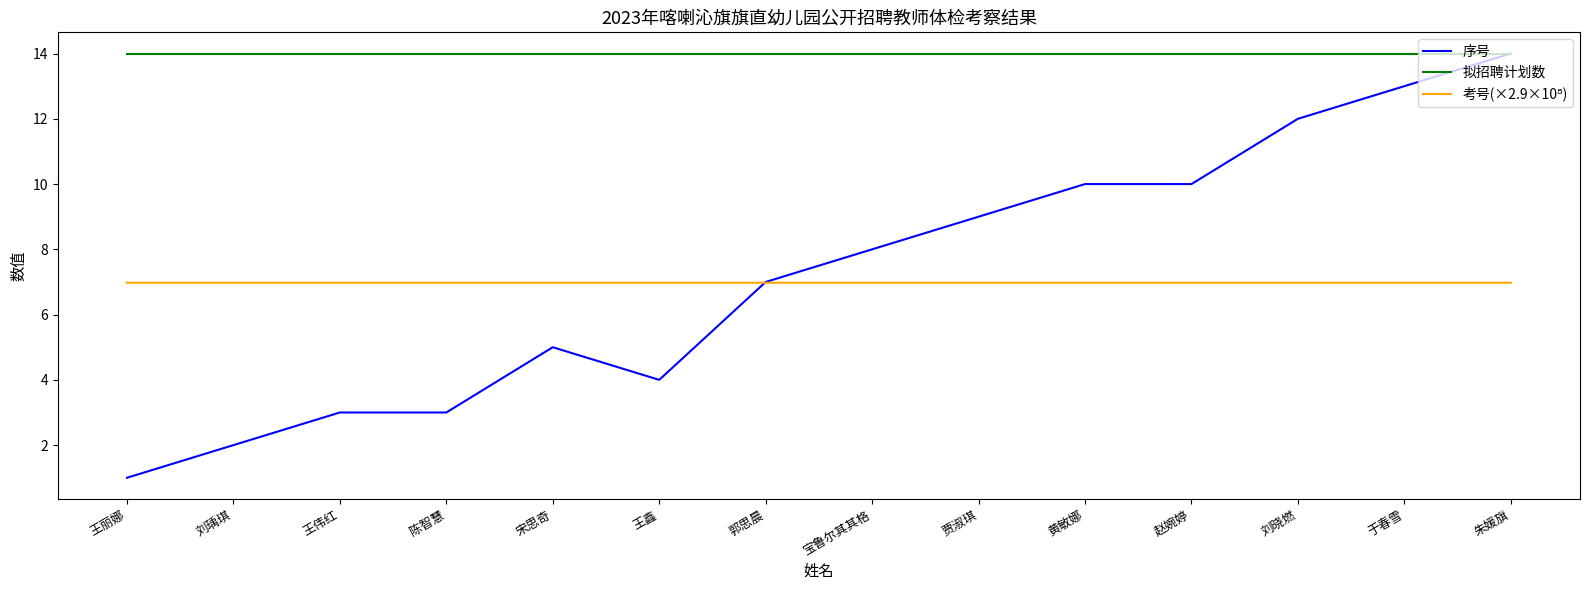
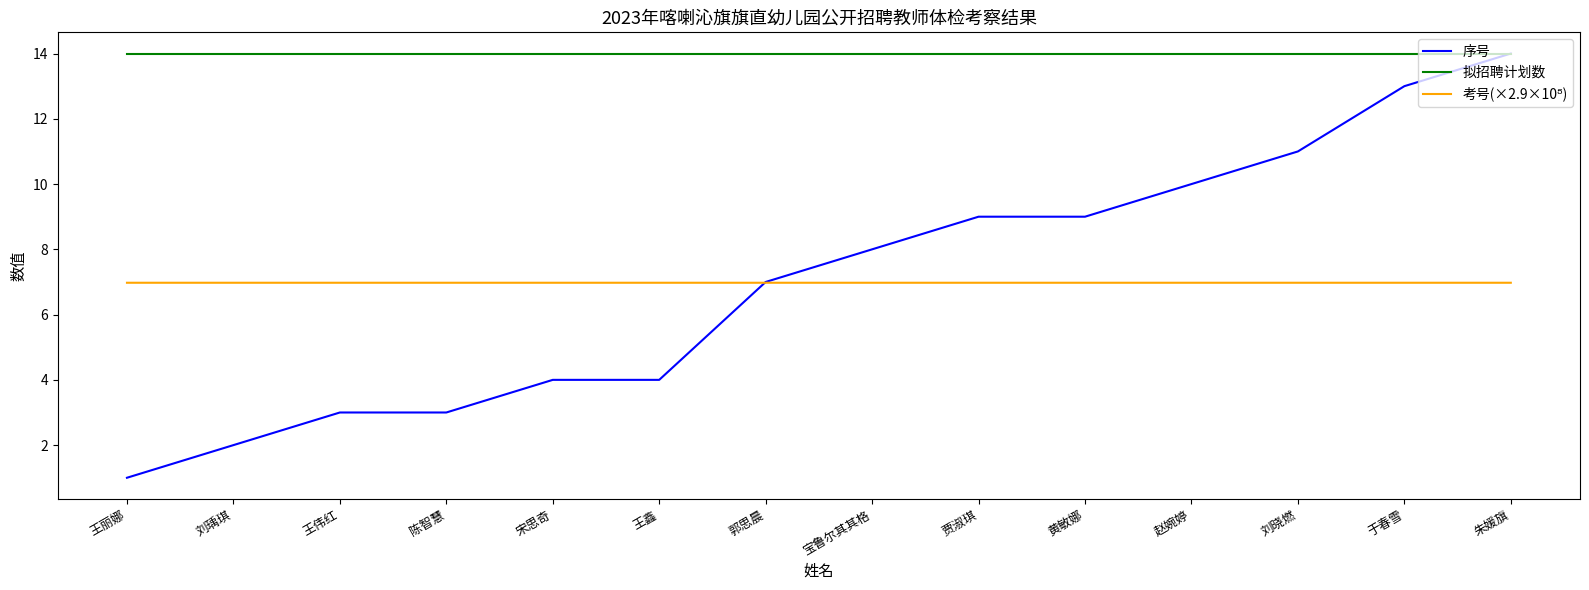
  {
    "序号": {
      "王丽娜": 1,
      "刘瑀琪": 2,
      "王伟红": 3,
      "陈智慧": 3,
-     "宋思奇": 5,
+     "宋思奇": 4,
      "王鑫": 4,
      "宝鲁尔其其格": 8,
      "贾淑琪": 9,
-     "黄敏娜": 10,
+     "黄敏娜": 9,
      "赵婉婷": 10,
-     "刘晓燃": 12,
+     "刘晓燃": 11,
      "于春雪": 13
    },
    "拟招聘计划数": {
      "王丽娜": 14,
      "刘瑀琪": 14,
      "王伟红": 14,
      "陈智慧": 14,
      "宋思奇": 14,
      "王鑫": 14,
      "郭思晨": 14,
      "宝鲁尔其其格": 14,
      "贾淑琪": 14,
      "黄敏娜": 14,
      "赵婉婷": 14,
      "刘晓燃": 14,
      "于春雪": 14
    },
    "考号(×2.9×10⁸)": {
      "王丽娜": 7,
      "刘瑀琪": 7,
      "王伟红": 7,
      "陈智慧": 7,
      "宋思奇": 7,
      "王鑫": 7,
      "宝鲁尔其其格": 7,
      "贾淑琪": 7,
      "黄敏娜": 7,
      "赵婉婷": 7,
      "刘晓燃": 7,
      "于春雪": 7,
      "朱媛旗": 7
    }
  }
